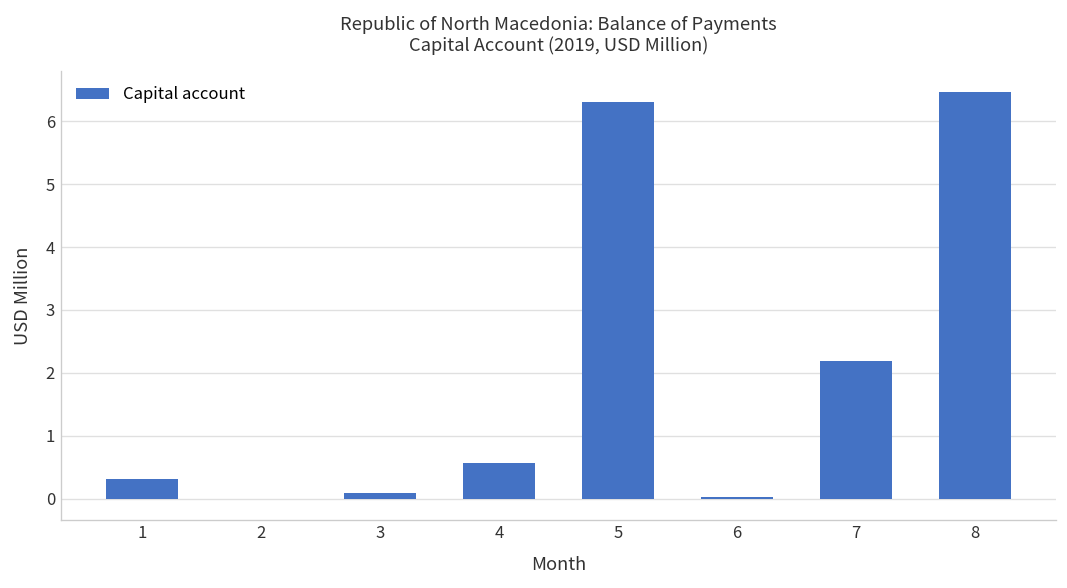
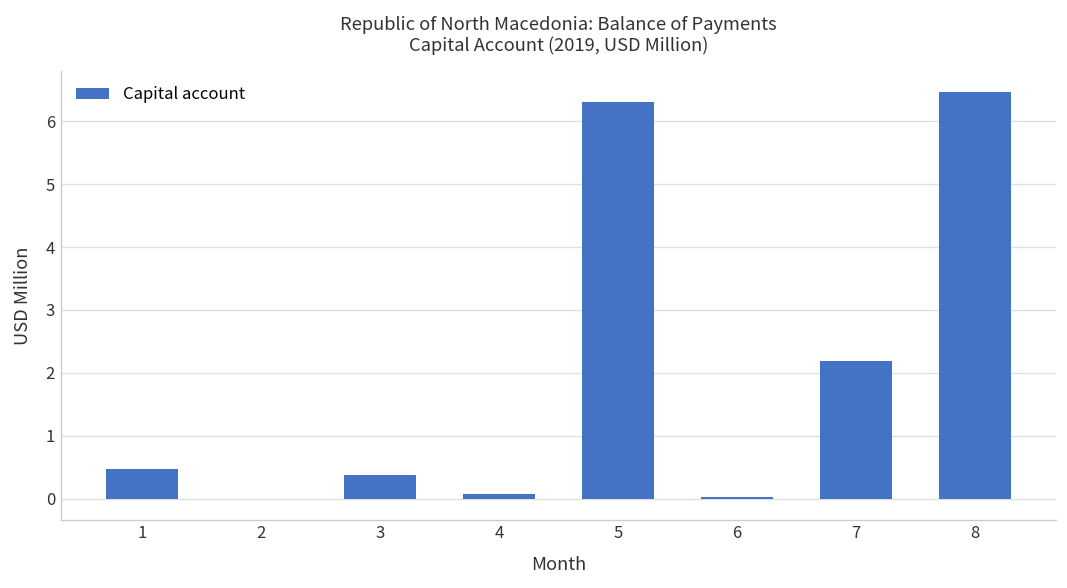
  {
-   "1": 0.3,
-   "3": 0.1,
-   "4": 0.6,
+   "1": 0.5,
+   "3": 0.4,
+   "4": 0.1,
    "5": 6.3,
    "7": 2.2,
    "8": 6.5
  }
